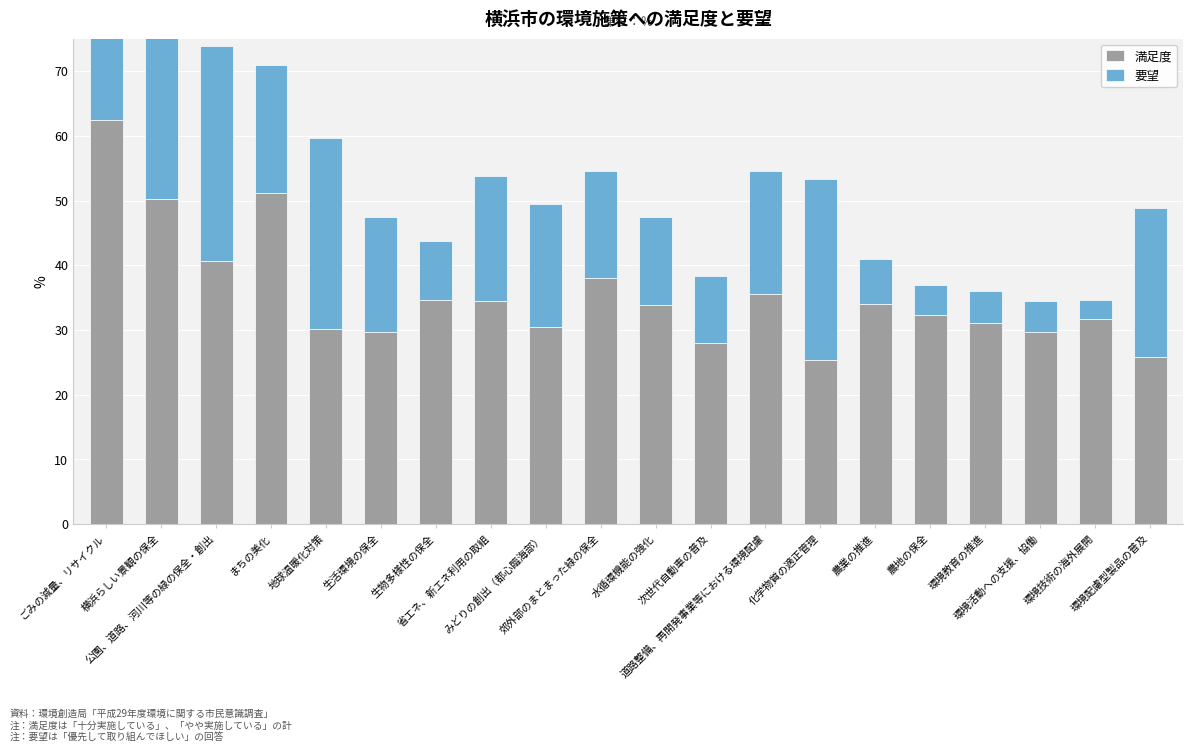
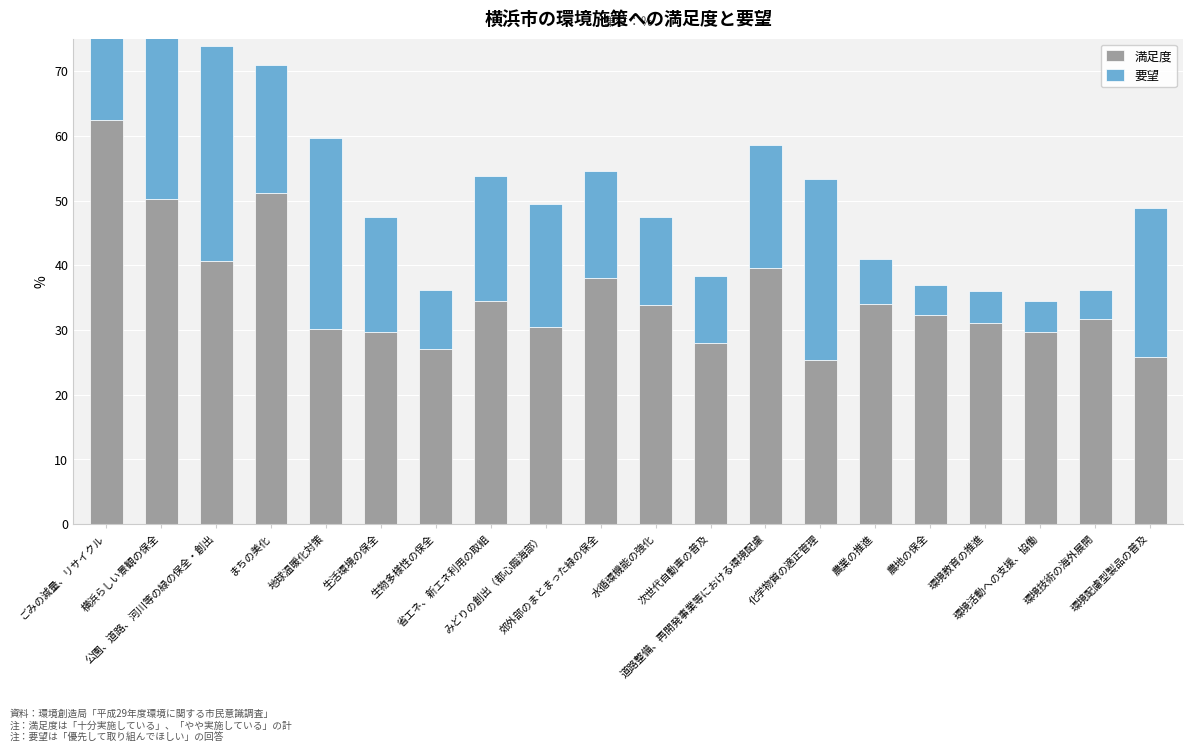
  {
    "満足度": {
      "ごみの減量、リサイクル": 63,
      "横浜らしい景観の保全": 50,
      "公園、道路、河川等の緑の保全・創出": 41,
      "まちの美化": 51,
      "地球温暖化対策": 30,
      "生活環境の保全": 30,
-     "生物多様性の保全": 35,
+     "生物多様性の保全": 27,
      "省エネ、新エネ利用の取組": 35,
      "みどりの創出（都心臨海部）": 30,
      "郊外部のまとまった緑の保全": 38,
      "水循環機能の強化": 34,
      "次世代自動車の普及": 28,
-     "道路整備、再開発事業等における環境配慮": 36,
+     "道路整備、再開発事業等における環境配慮": 40,
      "化学物質の適正管理": 25,
      "農業の推進": 34,
      "農地の保全": 32,
      "環境教育の推進": 31,
      "環境活動への支援、協働": 30,
      "環境技術の海外展開": 32,
      "環境配慮型製品の普及": 26
    },
    "要望": {
      "公園、道路、河川等の緑の保全・創出": 33,
      "まちの美化": 20,
      "地球温暖化対策": 30,
      "生活環境の保全": 18,
      "生物多様性の保全": 9,
      "省エネ、新エネ利用の取組": 19,
      "みどりの創出（都心臨海部）": 19,
      "郊外部のまとまった緑の保全": 16,
      "水循環機能の強化": 14,
      "次世代自動車の普及": 10,
      "道路整備、再開発事業等における環境配慮": 19,
      "化学物質の適正管理": 28,
      "農業の推進": 7,
      "農地の保全": 5,
      "環境教育の推進": 5,
      "環境活動への支援、協働": 5,
-     "環境技術の海外展開": 3,
+     "環境技術の海外展開": 5,
      "環境配慮型製品の普及": 23
    }
  }
